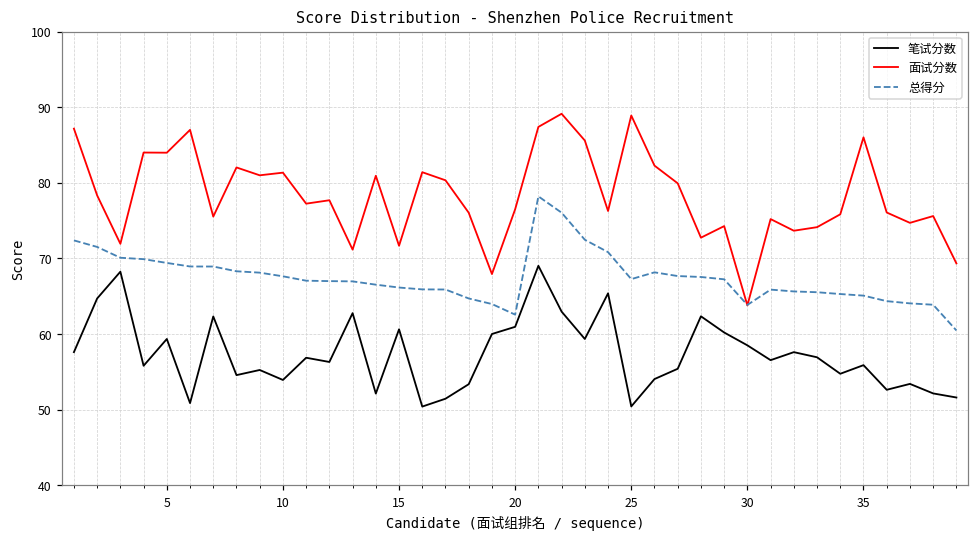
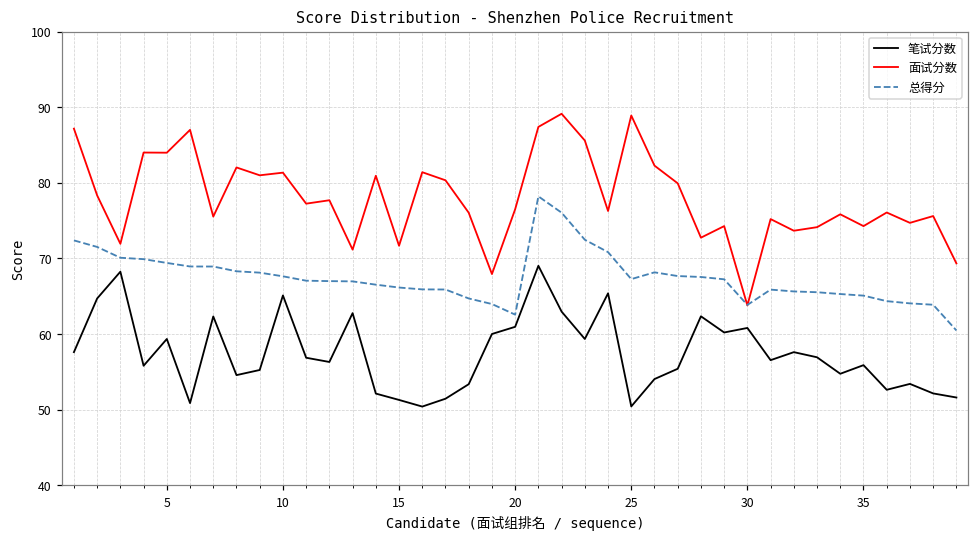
  {
    "笔试分数": {
      "5": 59,
-     "10": 54,
-     "15": 61,
+     "10": 65,
+     "15": 51,
      "20": 61,
      "25": 50,
-     "30": 59,
+     "30": 61,
      "35": 56
    },
    "面试分数": {
      "5": 84,
      "10": 81,
      "15": 72,
      "20": 77,
      "25": 89,
-     "35": 86
+     "35": 74
    },
    "总得分": {
      "5": 69,
      "10": 68,
      "15": 66,
      "20": 63,
      "25": 67,
      "35": 65
    }
  }
